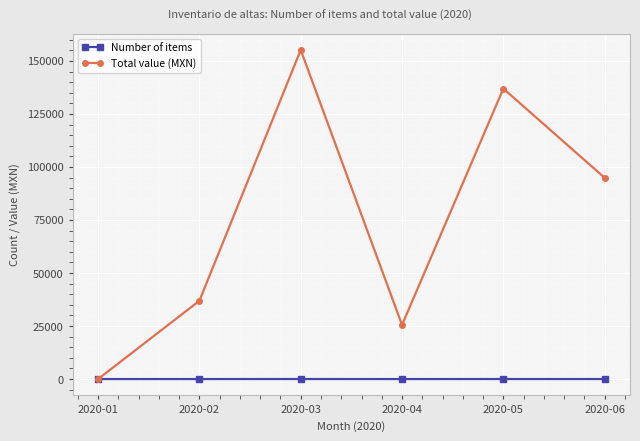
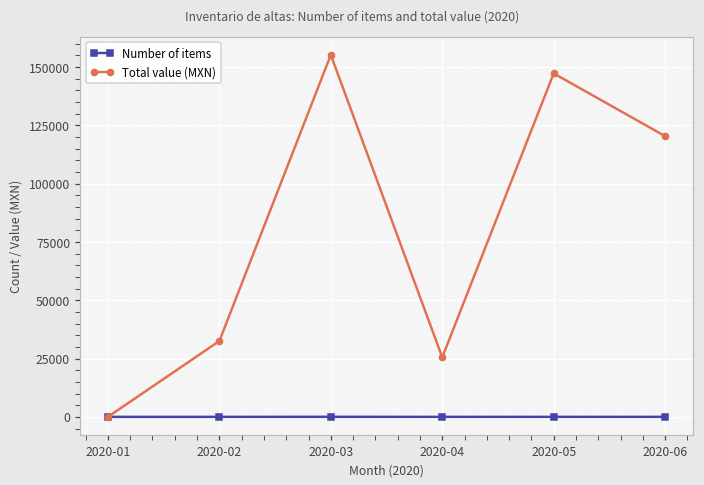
  {
    "Number of items": {
      "2020-02": 0,
      "2020-03": 0,
      "2020-04": 0,
      "2020-05": 0,
      "2020-06": 0
    },
    "Total value (MXN)": {
-     "2020-02": 37000,
+     "2020-02": 32000,
      "2020-03": 155000,
      "2020-04": 26000,
-     "2020-05": 137000,
-     "2020-06": 95000
+     "2020-05": 147000,
+     "2020-06": 120000
    }
  }
